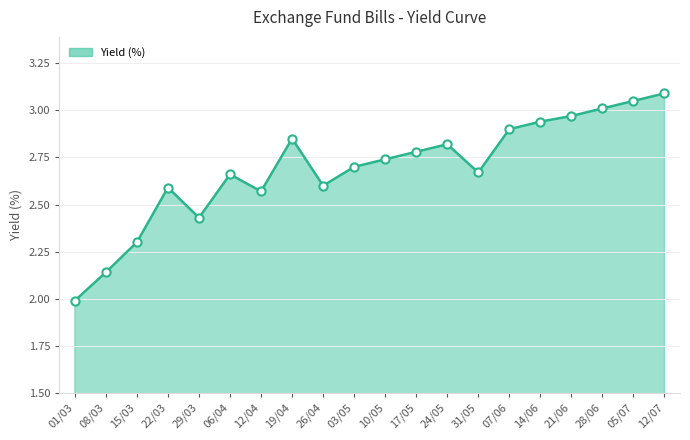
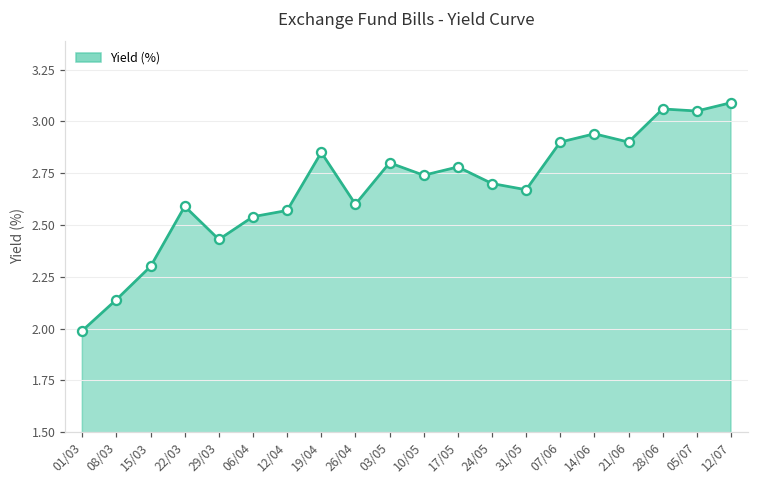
  {
    "01/03": 1.99,
    "08/03": 2.14,
    "15/03": 2.30,
    "22/03": 2.59,
    "29/03": 2.43,
-   "06/04": 2.66,
+   "06/04": 2.54,
    "12/04": 2.57,
    "19/04": 2.85,
    "26/04": 2.60,
-   "03/05": 2.7,
+   "03/05": 2.8,
    "10/05": 2.74,
    "17/05": 2.78,
-   "24/05": 2.82,
+   "24/05": 2.70,
    "31/05": 2.67,
    "07/06": 2.90,
    "14/06": 2.94,
-   "21/06": 2.97,
-   "28/06": 3.01,
+   "21/06": 2.90,
+   "28/06": 3.06,
    "05/07": 3.05,
    "12/07": 3.09
  }
